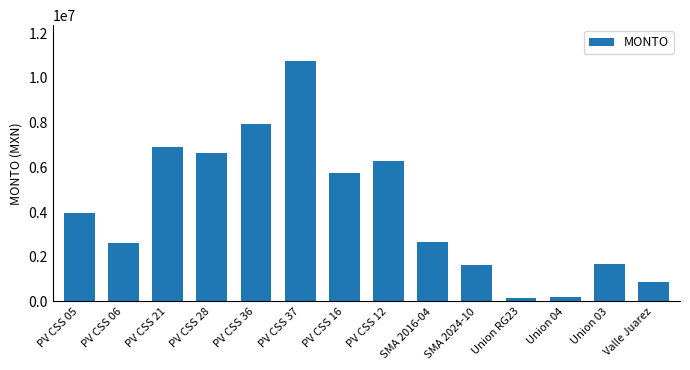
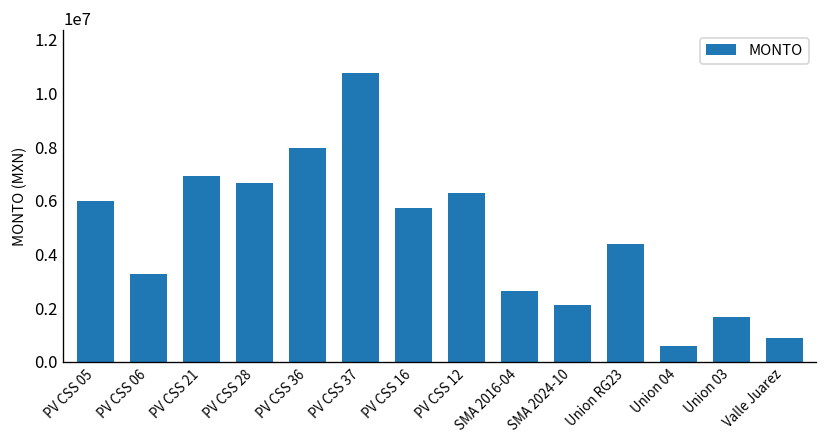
  {
-   "PV CSS 05": 3900000,
-   "PV CSS 06": 2600000,
+   "PV CSS 05": 6000000,
+   "PV CSS 06": 3300000,
    "PV CSS 21": 6900000,
    "PV CSS 28": 6700000,
    "PV CSS 36": 8000000,
    "PV CSS 37": 10700000,
    "PV CSS 16": 5700000,
    "PV CSS 12": 6300000,
    "SMA 2016-04": 2700000,
-   "SMA 2024-10": 1600000,
-   "Union RG23": 100000,
-   "Union 04": 200000,
+   "SMA 2024-10": 2100000,
+   "Union RG23": 4400000,
+   "Union 04": 600000,
    "Union 03": 1700000,
    "Valle Juarez": 900000
  }
